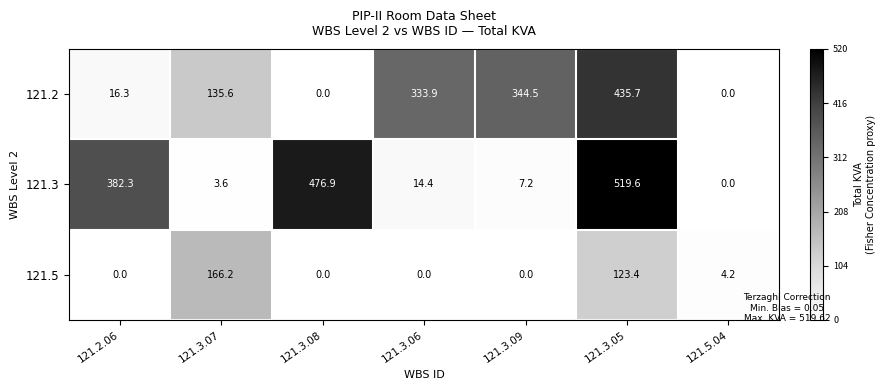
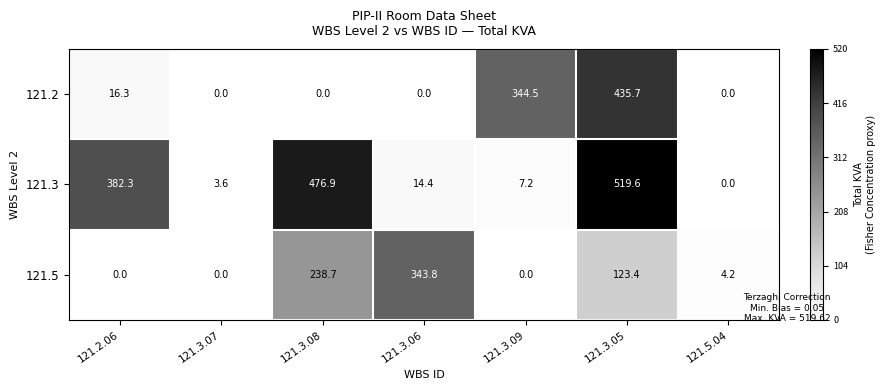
  {
    "121.2": {
      "121.2.06": 16.3,
-     "121.3.07": 135.6,
+     "121.3.07": 0.0,
      "121.3.08": 0.0,
-     "121.3.06": 333.9,
+     "121.3.06": 0.0,
      "121.3.09": 344.5,
      "121.3.05": 435.7,
      "121.5.04": 0.0
    },
    "121.3": {
      "121.2.06": 382.3,
      "121.3.07": 3.6,
      "121.3.08": 476.9,
      "121.3.06": 14.4,
      "121.3.09": 7.2,
      "121.3.05": 519.6,
      "121.5.04": 0.0
    },
    "121.5": {
      "121.2.06": 0.0,
-     "121.3.07": 166.2,
-     "121.3.08": 0.0,
-     "121.3.06": 0.0,
+     "121.3.07": 0.0,
+     "121.3.08": 238.7,
+     "121.3.06": 343.8,
      "121.3.09": 0.0,
      "121.3.05": 123.4,
      "121.5.04": 4.2
    }
  }
